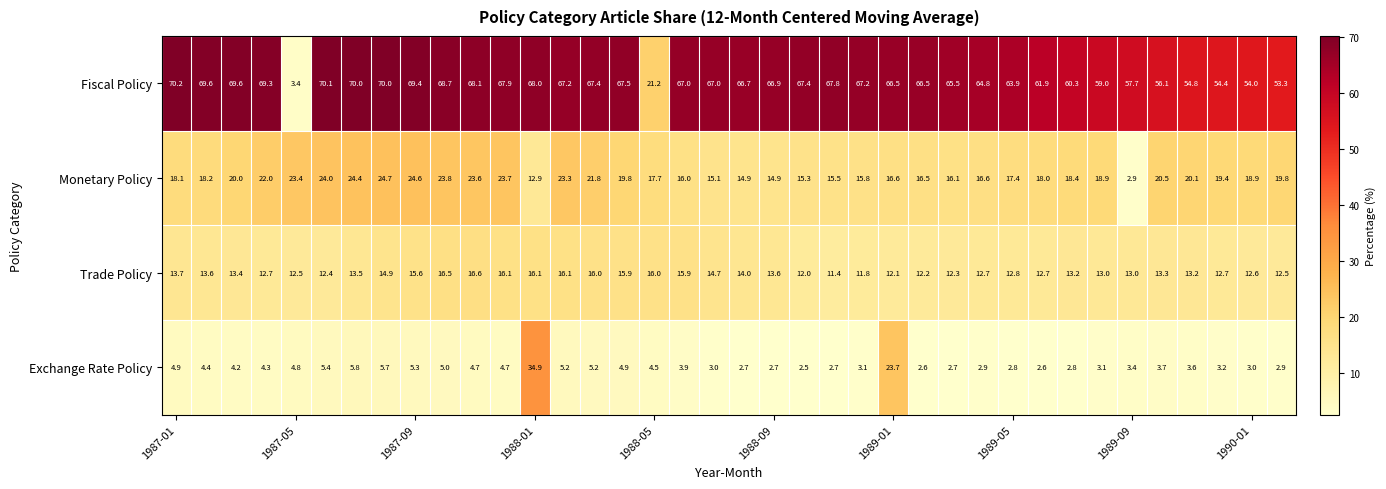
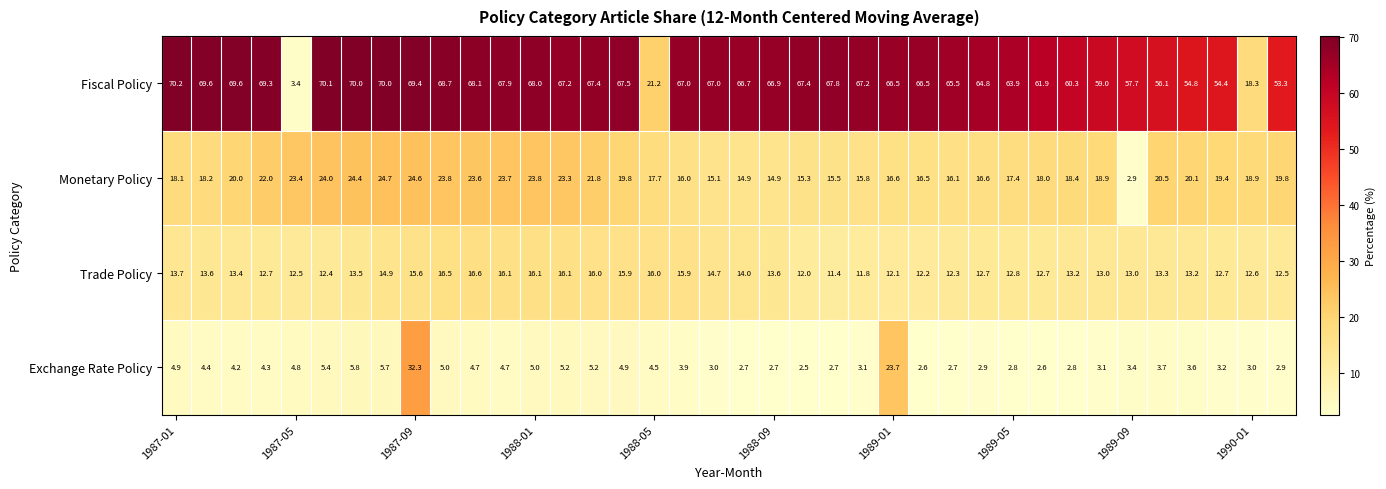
  {
    "Fiscal Policy": {
      "1987-01": 70.2,
      "1987-05": 3.4,
      "1987-09": 69.4,
      "1988-01": 68.0,
      "1988-05": 21.2,
      "1988-09": 66.9,
      "1989-01": 66.5,
      "1989-05": 63.9,
      "1989-09": 57.7,
-     "1990-01": 54.0
+     "1990-01": 18.3
    },
    "Monetary Policy": {
      "1987-01": 18.1,
      "1987-05": 23.4,
      "1987-09": 24.6,
-     "1988-01": 12.9,
+     "1988-01": 23.8,
      "1988-05": 17.7,
      "1988-09": 14.9,
      "1989-01": 16.6,
      "1989-05": 17.4,
      "1989-09": 2.9,
      "1990-01": 18.9
    },
    "Trade Policy": {
      "1987-01": 13.7,
      "1987-05": 12.5,
      "1987-09": 15.6,
      "1988-01": 16.1,
      "1988-05": 16.0,
      "1988-09": 13.6,
      "1989-01": 12.1,
      "1989-05": 12.8,
      "1989-09": 13.0,
      "1990-01": 12.6
    },
    "Exchange Rate Policy": {
      "1987-01": 4.9,
      "1987-05": 4.8,
-     "1987-09": 5.3,
-     "1988-01": 34.9,
+     "1987-09": 32.3,
+     "1988-01": 5.0,
      "1988-05": 4.5,
      "1988-09": 2.7,
      "1989-01": 23.7,
      "1989-05": 2.8,
      "1989-09": 3.4,
      "1990-01": 3.0
    }
  }
